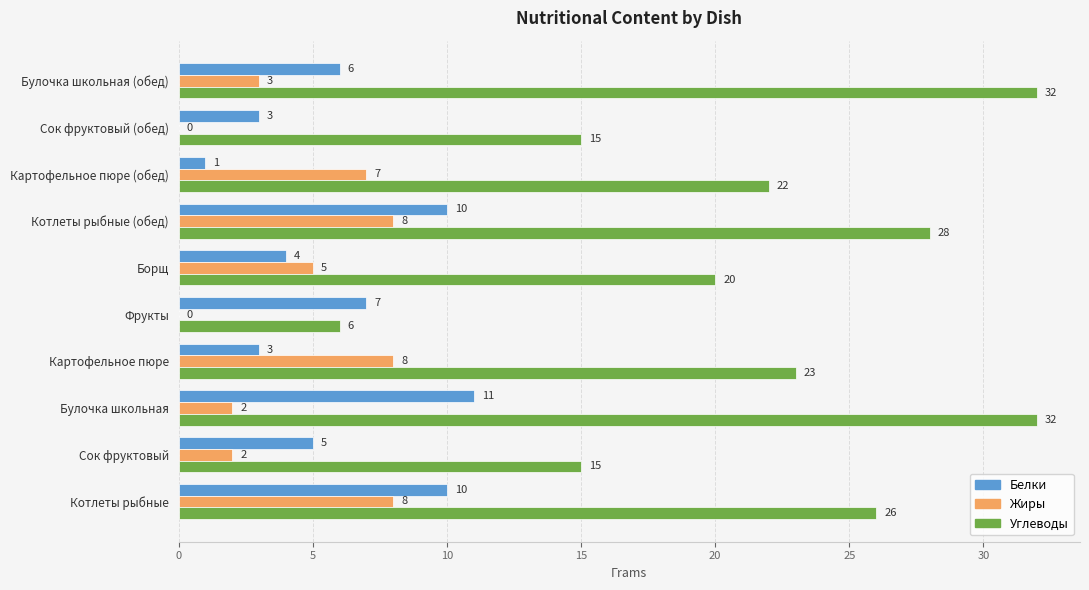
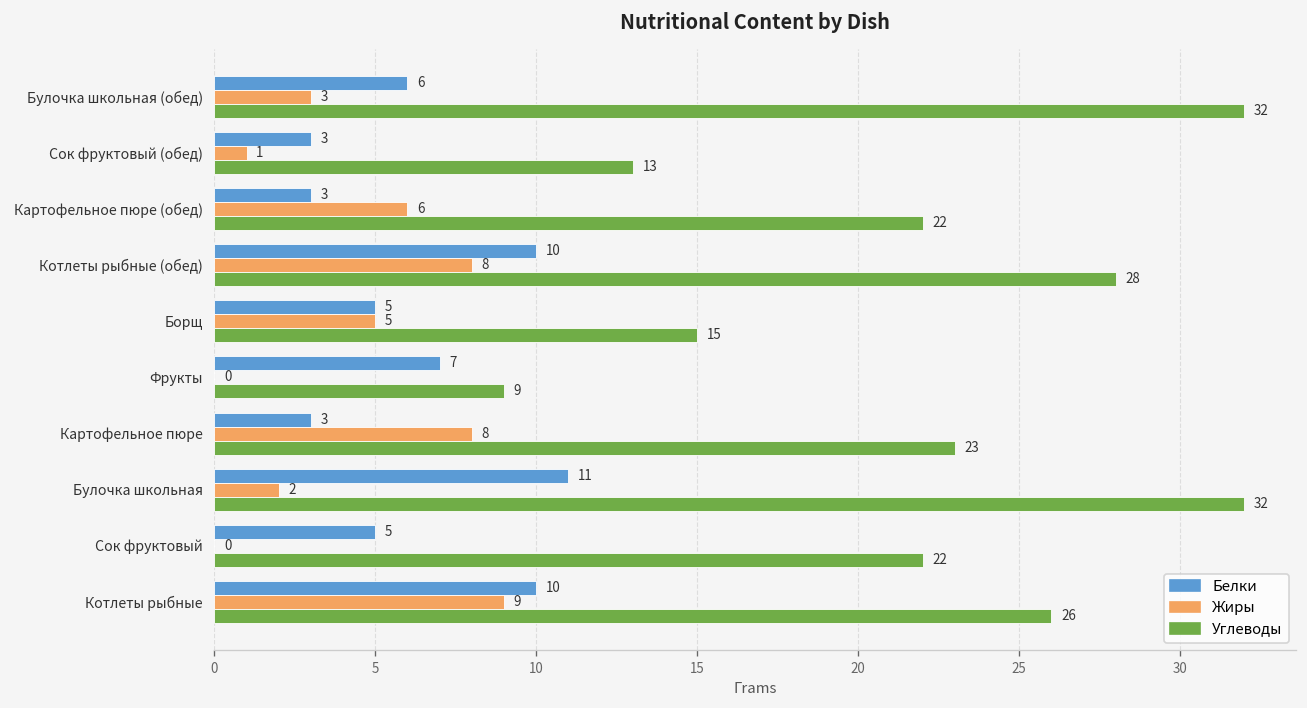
  {
    "Белки": {
      "Булочка школьная (обед)": 6,
      "Сок фруктовый (обед)": 3,
-     "Картофельное пюре (обед)": 1,
+     "Картофельное пюре (обед)": 3,
      "Котлеты рыбные (обед)": 10,
-     "Борщ": 4,
+     "Борщ": 5,
      "Фрукты": 7,
      "Картофельное пюре": 3,
      "Булочка школьная": 11,
      "Сок фруктовый": 5,
      "Котлеты рыбные": 10
    },
    "Жиры": {
      "Булочка школьная (обед)": 3,
-     "Сок фруктовый (обед)": 0,
-     "Картофельное пюре (обед)": 7,
+     "Сок фруктовый (обед)": 1,
+     "Картофельное пюре (обед)": 6,
      "Котлеты рыбные (обед)": 8,
      "Борщ": 5,
      "Фрукты": 0,
      "Картофельное пюре": 8,
      "Булочка школьная": 2,
-     "Сок фруктовый": 2,
-     "Котлеты рыбные": 8
+     "Сок фруктовый": 0,
+     "Котлеты рыбные": 9
    },
    "Углеводы": {
      "Булочка школьная (обед)": 32,
-     "Сок фруктовый (обед)": 15,
+     "Сок фруктовый (обед)": 13,
      "Картофельное пюре (обед)": 22,
      "Котлеты рыбные (обед)": 28,
-     "Борщ": 20,
-     "Фрукты": 6,
+     "Борщ": 15,
+     "Фрукты": 9,
      "Картофельное пюре": 23,
      "Булочка школьная": 32,
-     "Сок фруктовый": 15,
+     "Сок фруктовый": 22,
      "Котлеты рыбные": 26
    }
  }
